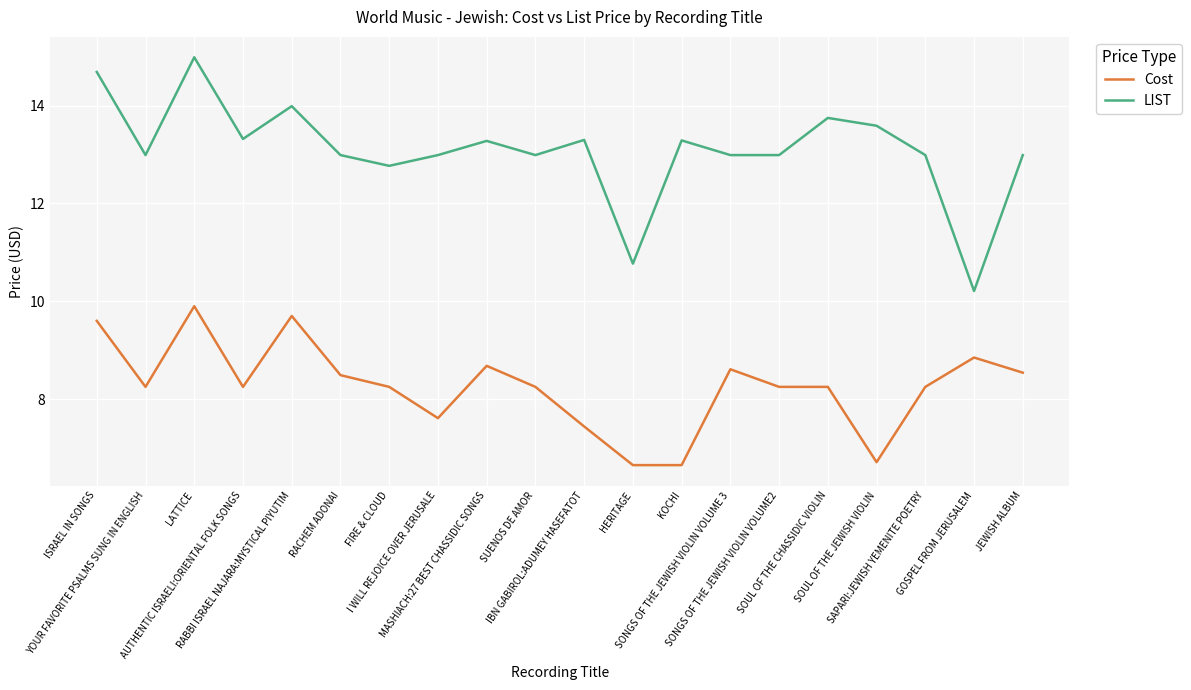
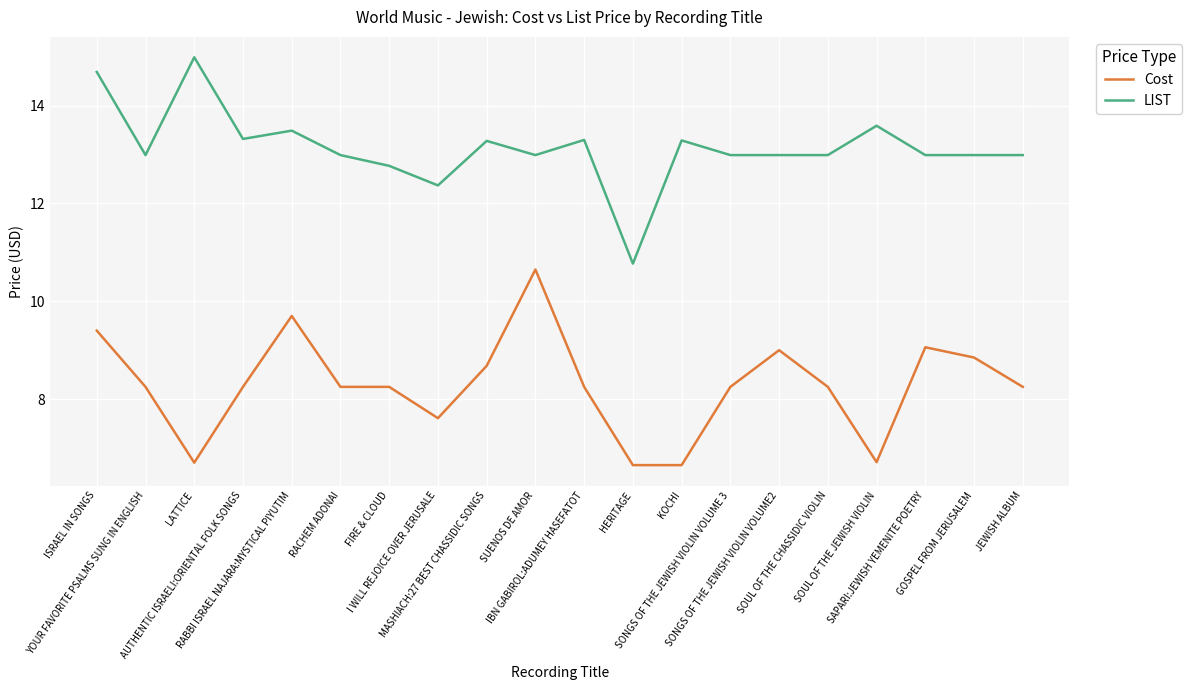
  {
    "Cost": {
-     "ISRAEL IN SONGS": 9.6,
+     "ISRAEL IN SONGS": 9.4,
      "YOUR FAVORITE PSALMS SUNG IN ENGLISH": 8.3,
-     "LATTICE": 9.9,
+     "LATTICE": 6.7,
      "AUTHENTIC ISRAELI:ORIENTAL FOLK SONGS": 8.3,
      "RABBI ISRAEL NAJARA:MYSTICAL PIYUTIM": 9.7,
-     "RACHEM ADONAI": 8.5,
+     "RACHEM ADONAI": 8.3,
      "FIRE & CLOUD": 8.3,
      "I WILL REJOICE OVER JERUSALE": 7.6,
      "MASHIACH:27 BEST CHASSIDIC SONGS": 8.7,
-     "SUENOS DE AMOR": 8.3,
-     "IBN GABIROL:ADUMEY HASEFATOT": 7.4,
+     "SUENOS DE AMOR": 10.7,
+     "IBN GABIROL:ADUMEY HASEFATOT": 8.3,
      "HERITAGE": 6.7,
      "KOCHI": 6.7,
-     "SONGS OF THE JEWISH VIOLIN VOLUME 3": 8.6,
-     "SONGS OF THE JEWISH VIOLIN VOLUME2": 8.3,
+     "SONGS OF THE JEWISH VIOLIN VOLUME 3": 8.3,
+     "SONGS OF THE JEWISH VIOLIN VOLUME2": 9.0,
      "SOUL OF THE CHASSIDIC VIOLIN": 8.3,
      "SOUL OF THE JEWISH VIOLIN": 6.7,
-     "SAPARI:JEWISH YEMENITE POETRY": 8.3,
+     "SAPARI:JEWISH YEMENITE POETRY": 9.1,
      "GOSPEL FROM JERUSALEM": 8.9,
-     "JEWISH ALBUM": 8.5
+     "JEWISH ALBUM": 8.3
    },
    "LIST": {
      "ISRAEL IN SONGS": 14.7,
      "YOUR FAVORITE PSALMS SUNG IN ENGLISH": 13.0,
      "LATTICE": 15.0,
      "AUTHENTIC ISRAELI:ORIENTAL FOLK SONGS": 13.3,
-     "RABBI ISRAEL NAJARA:MYSTICAL PIYUTIM": 14.0,
+     "RABBI ISRAEL NAJARA:MYSTICAL PIYUTIM": 13.5,
      "RACHEM ADONAI": 13.0,
      "FIRE & CLOUD": 12.8,
-     "I WILL REJOICE OVER JERUSALE": 13.0,
+     "I WILL REJOICE OVER JERUSALE": 12.4,
      "MASHIACH:27 BEST CHASSIDIC SONGS": 13.3,
      "SUENOS DE AMOR": 13.0,
      "IBN GABIROL:ADUMEY HASEFATOT": 13.3,
      "HERITAGE": 10.8,
      "KOCHI": 13.3,
      "SONGS OF THE JEWISH VIOLIN VOLUME 3": 13.0,
      "SONGS OF THE JEWISH VIOLIN VOLUME2": 13.0,
-     "SOUL OF THE CHASSIDIC VIOLIN": 13.8,
+     "SOUL OF THE CHASSIDIC VIOLIN": 13.0,
      "SOUL OF THE JEWISH VIOLIN": 13.6,
      "SAPARI:JEWISH YEMENITE POETRY": 13.0,
-     "GOSPEL FROM JERUSALEM": 10.2,
+     "GOSPEL FROM JERUSALEM": 13.0,
      "JEWISH ALBUM": 13.0
    }
  }
